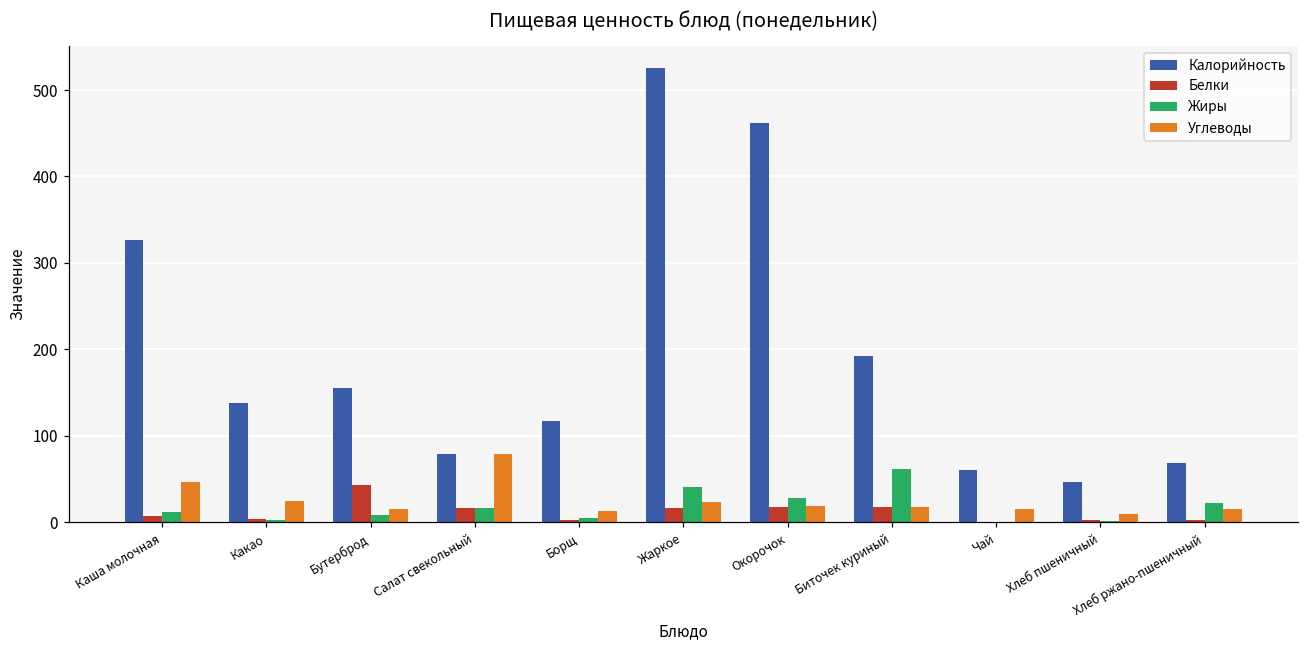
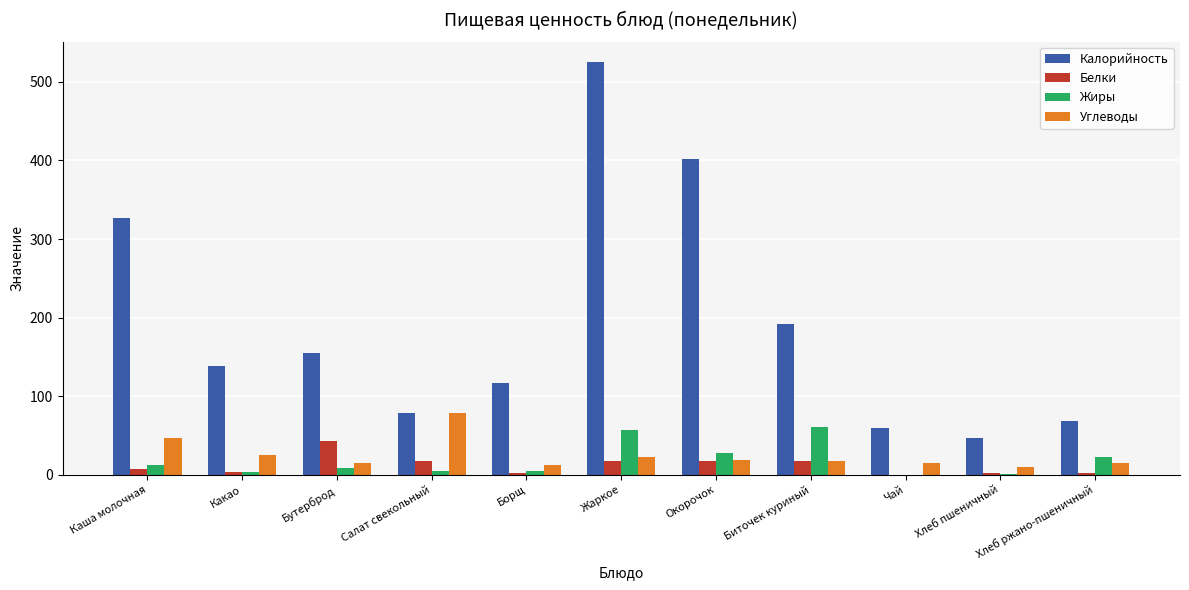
  {
    "Калорийность": {
      "Каша молочная": 330,
      "Какао": 140,
      "Бутерброд": 160,
      "Салат свекольный": 80,
      "Борщ": 120,
      "Жаркое": 530,
-     "Окорочок": 460,
+     "Окорочок": 400,
      "Биточек куриный": 190,
      "Чай": 60,
      "Хлеб пшеничный": 50,
      "Хлеб ржано-пшеничный": 70
    },
    "Белки": {
      "Каша молочная": 10,
      "Какао": 0,
      "Бутерброд": 40,
      "Салат свекольный": 20,
      "Жаркое": 20,
      "Окорочок": 20,
      "Биточек куриный": 20,
      "Чай": 0
    },
    "Жиры": {
      "Каша молочная": 10,
      "Бутерброд": 10,
-     "Салат свекольный": 20,
+     "Салат свекольный": 10,
      "Борщ": 10,
-     "Жаркое": 40,
+     "Жаркое": 60,
      "Окорочок": 30,
      "Биточек куриный": 60,
      "Чай": 0,
      "Хлеб ржано-пшеничный": 20
    },
    "Углеводы": {
      "Каша молочная": 50,
      "Какао": 30,
      "Бутерброд": 20,
      "Салат свекольный": 80,
      "Борщ": 10,
      "Жаркое": 20,
      "Окорочок": 20,
      "Биточек куриный": 20,
      "Чай": 20,
      "Хлеб пшеничный": 10,
      "Хлеб ржано-пшеничный": 20
    }
  }
